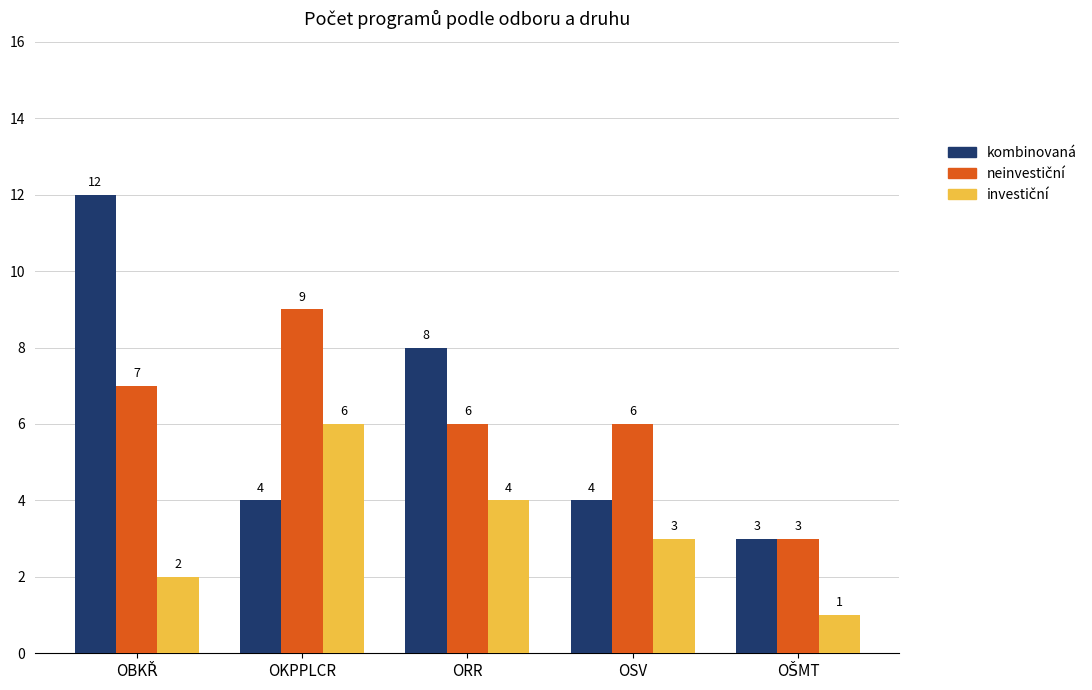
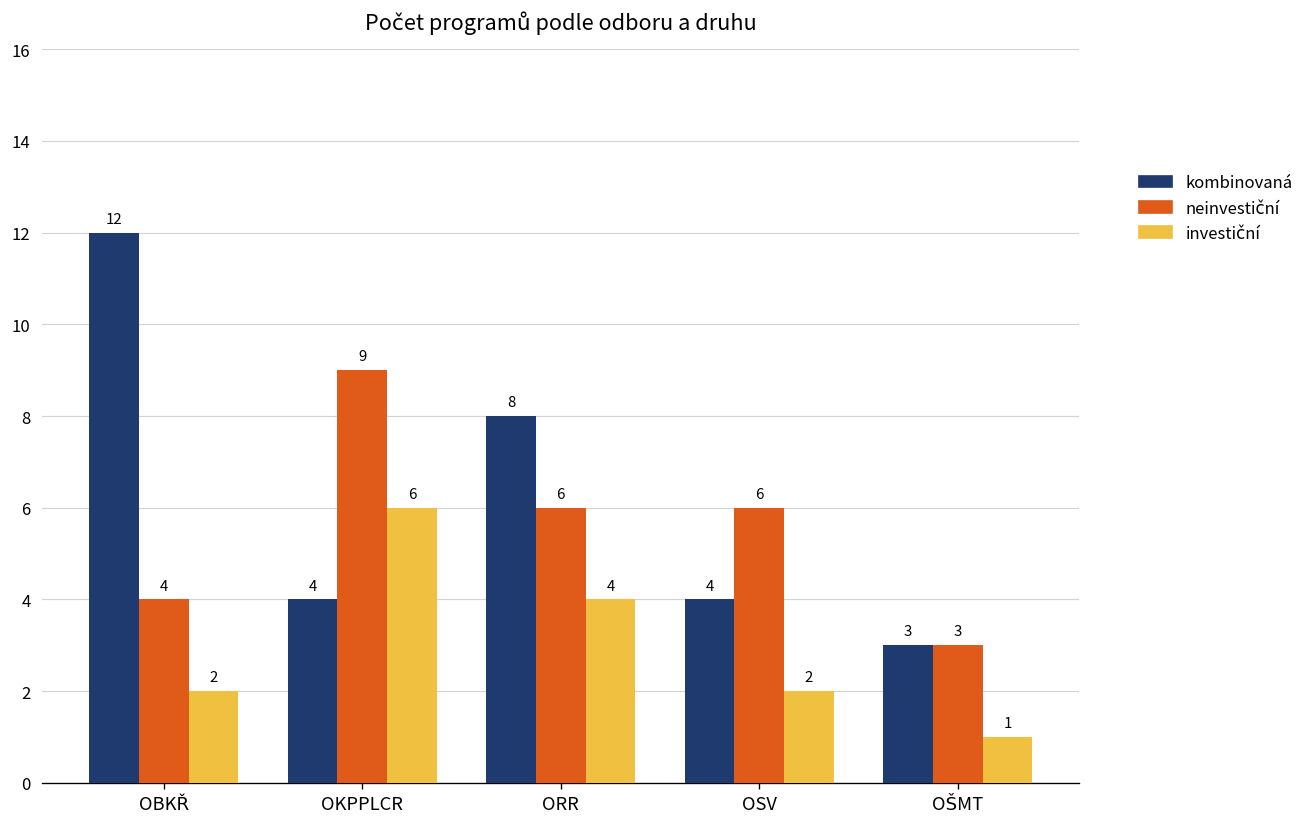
  {
    "kombinovaná": {
      "OBKŘ": 12,
      "OKPPLCR": 4,
      "ORR": 8,
      "OSV": 4,
      "OŠMT": 3
    },
    "neinvestiční": {
-     "OBKŘ": 7,
+     "OBKŘ": 4,
      "OKPPLCR": 9,
      "ORR": 6,
      "OSV": 6,
      "OŠMT": 3
    },
    "investiční": {
      "OBKŘ": 2,
      "OKPPLCR": 6,
      "ORR": 4,
-     "OSV": 3,
+     "OSV": 2,
      "OŠMT": 1
    }
  }
